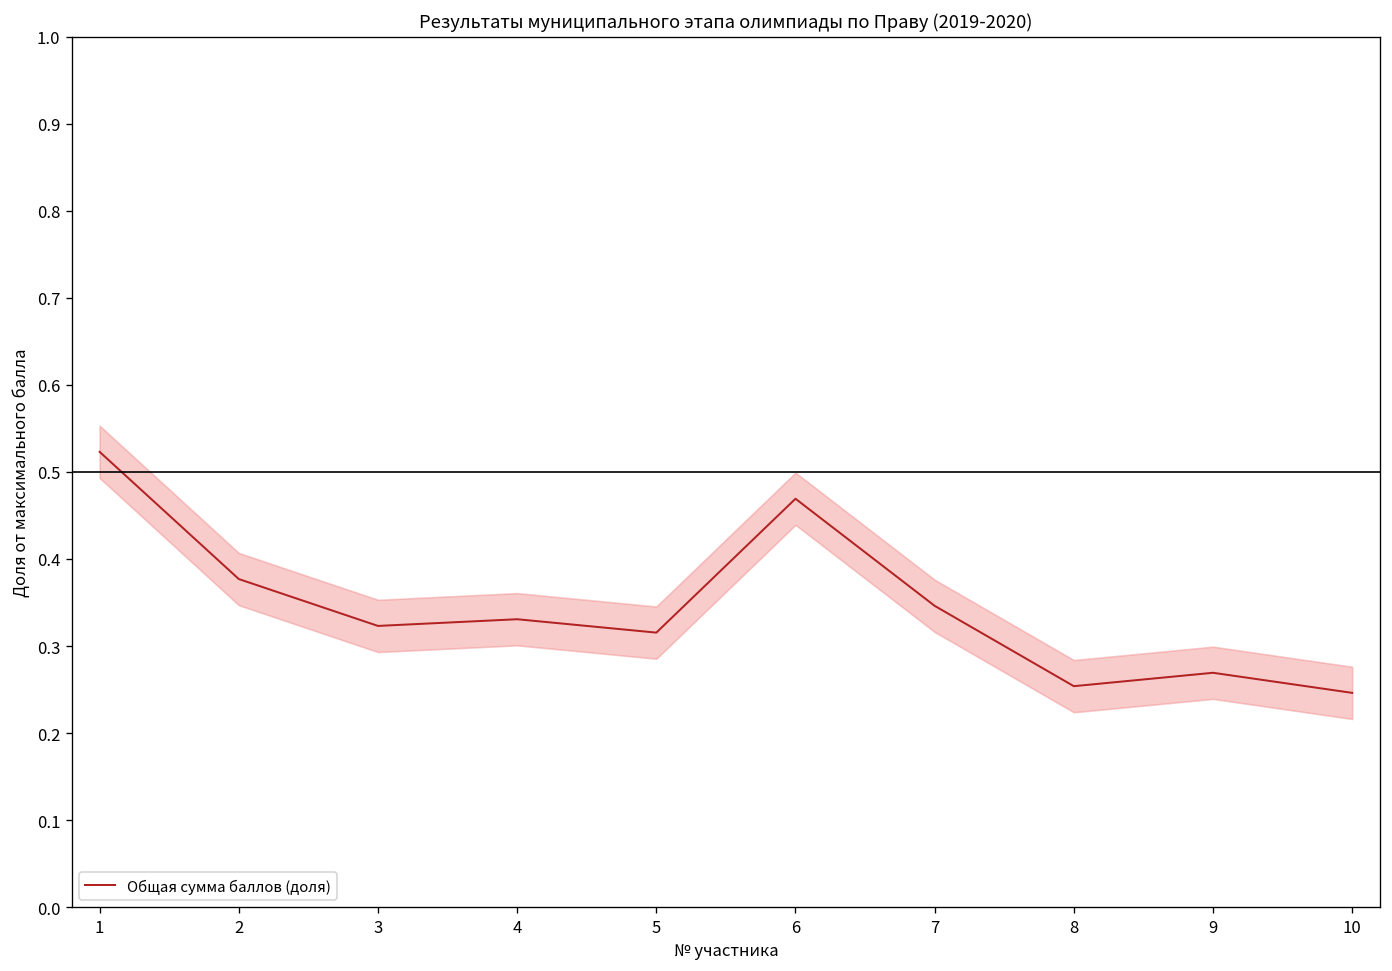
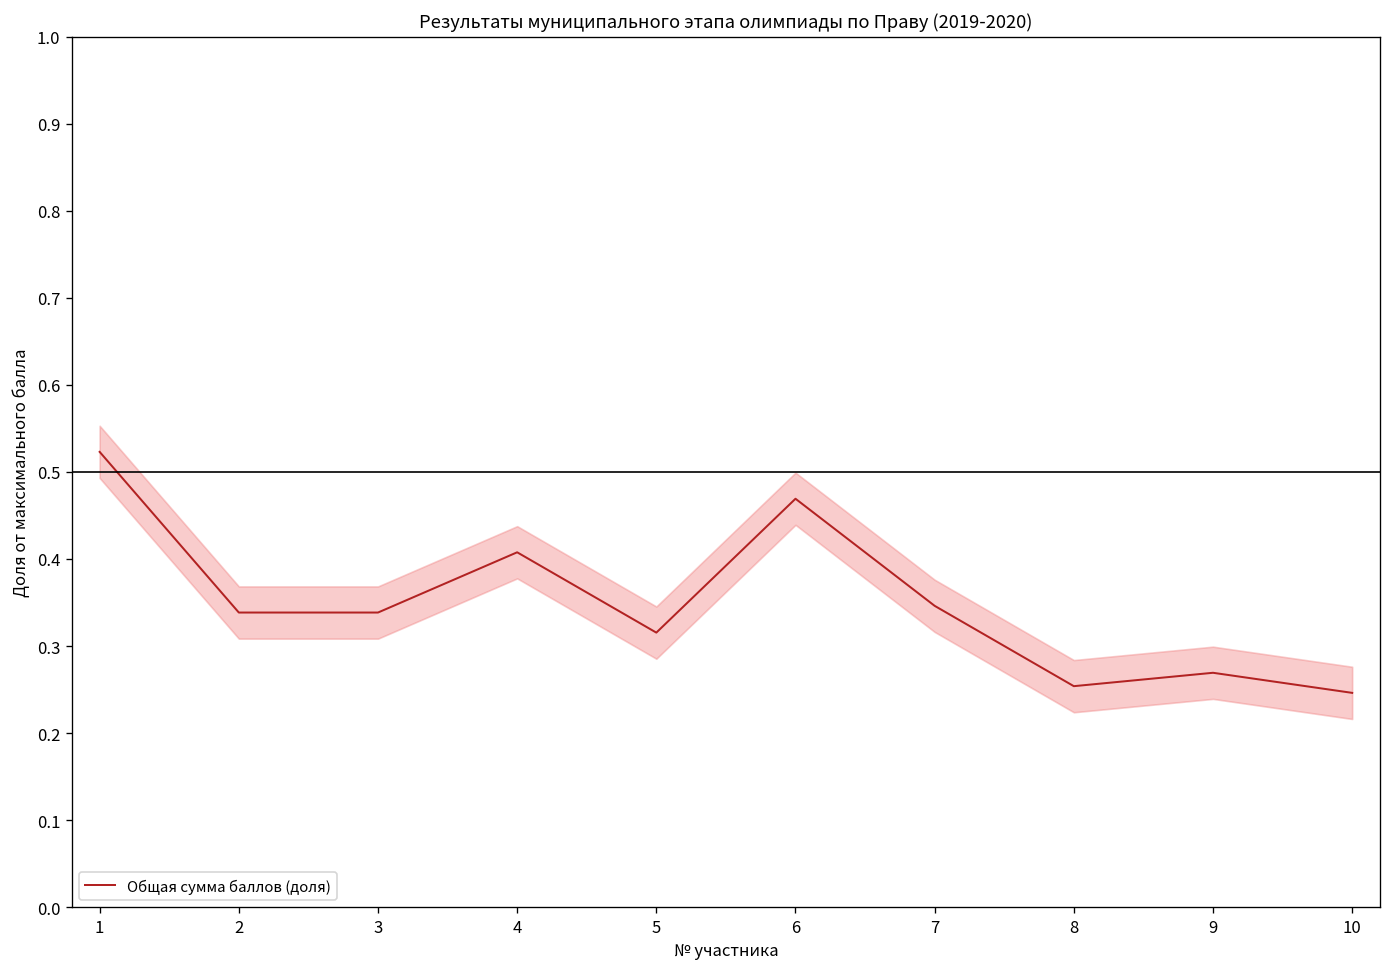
  {
    "Общая сумма баллов (доля)": {
      "1": 0.52,
-     "2": 0.38,
-     "3": 0.32,
-     "4": 0.33,
+     "2": 0.34,
+     "3": 0.34,
+     "4": 0.41,
      "5": 0.32,
      "6": 0.47,
      "7": 0.35,
      "8": 0.25,
      "9": 0.27,
      "10": 0.25
    }
  }
